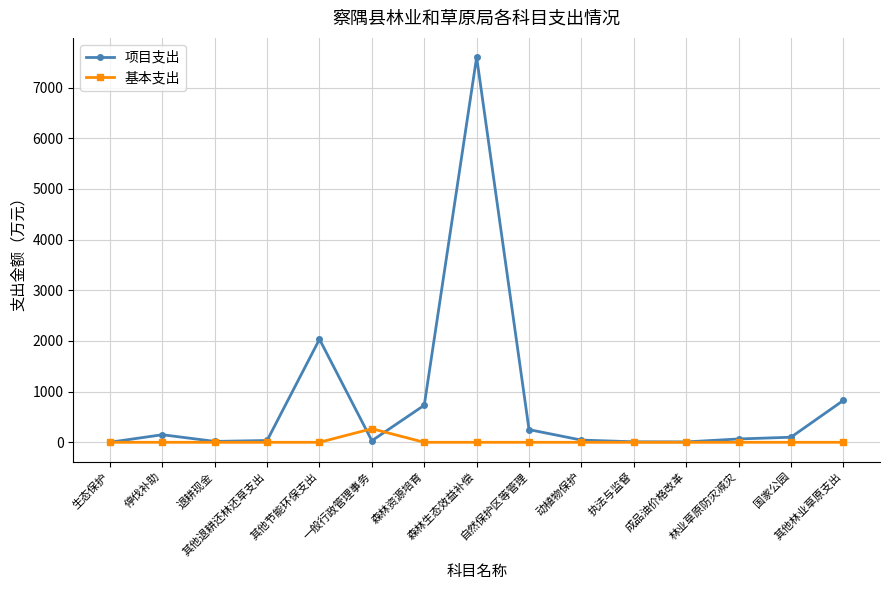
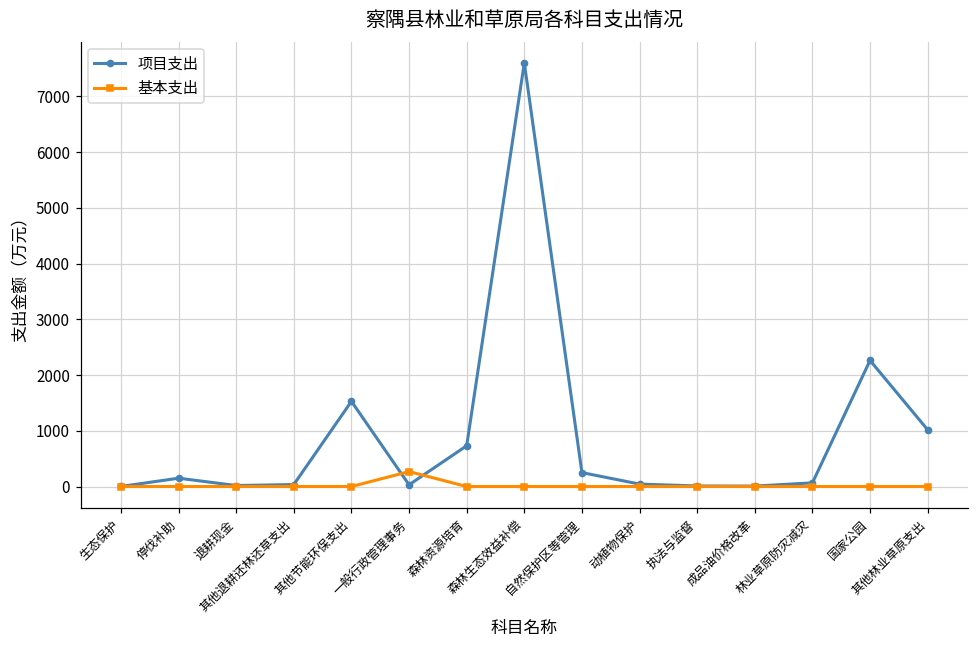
  {
    "项目支出": {
      "停伐补助": 100,
-     "其他节能环保支出": 2000,
+     "其他节能环保支出": 1500,
      "一般行政管理事务": 0,
      "森林资源培育": 700,
      "森林生态效益补偿": 7600,
      "自然保护区等管理": 300,
      "林业草原防灾减灾": 100,
-     "国家公园": 100,
-     "其他林业草原支出": 800
+     "国家公园": 2300,
+     "其他林业草原支出": 1000
    },
    "基本支出": {
      "停伐补助": 0,
      "其他节能环保支出": 0,
      "一般行政管理事务": 300,
      "森林资源培育": 0,
      "森林生态效益补偿": 0,
      "自然保护区等管理": 0,
      "林业草原防灾减灾": 0,
      "国家公园": 0,
      "其他林业草原支出": 0
    }
  }
